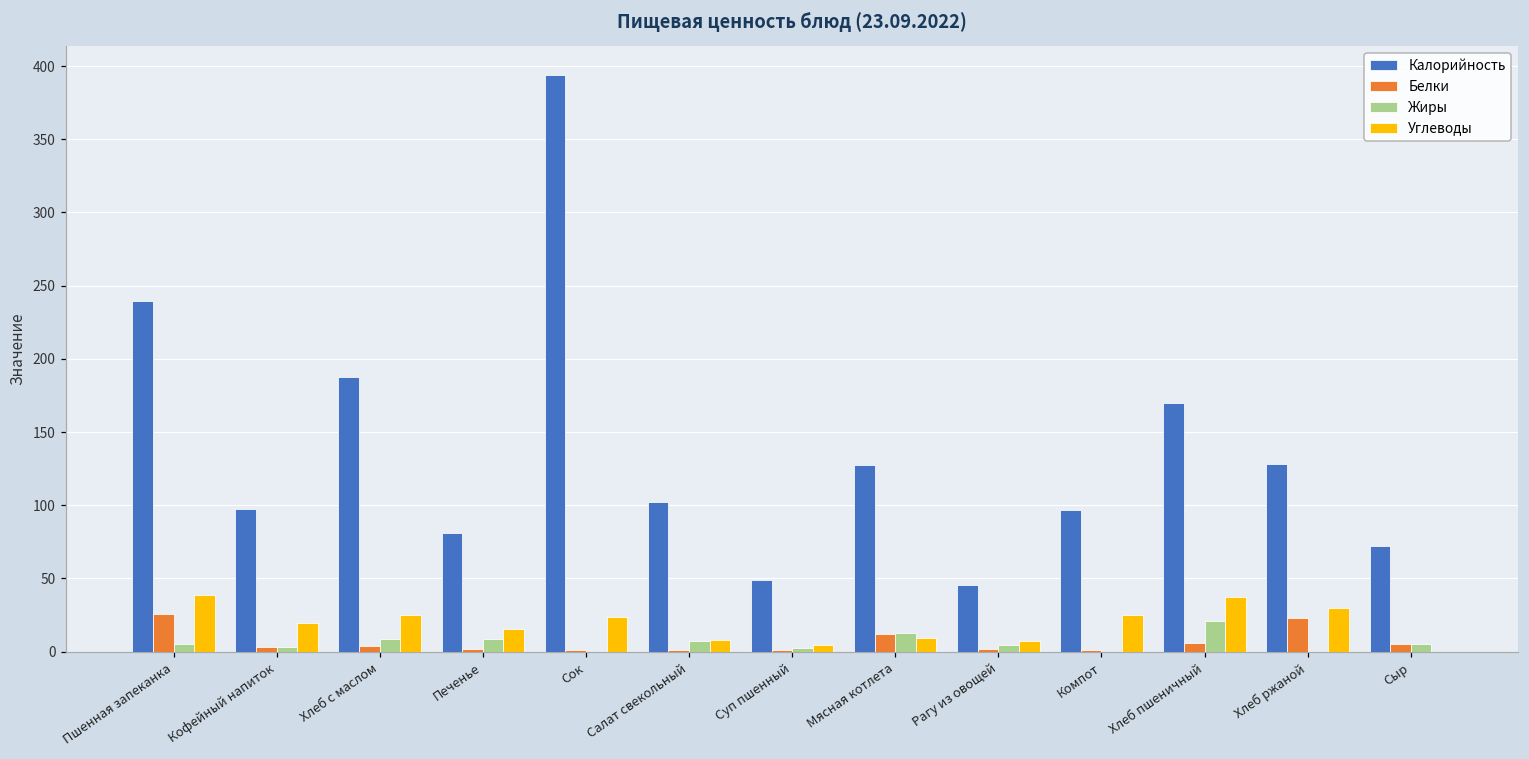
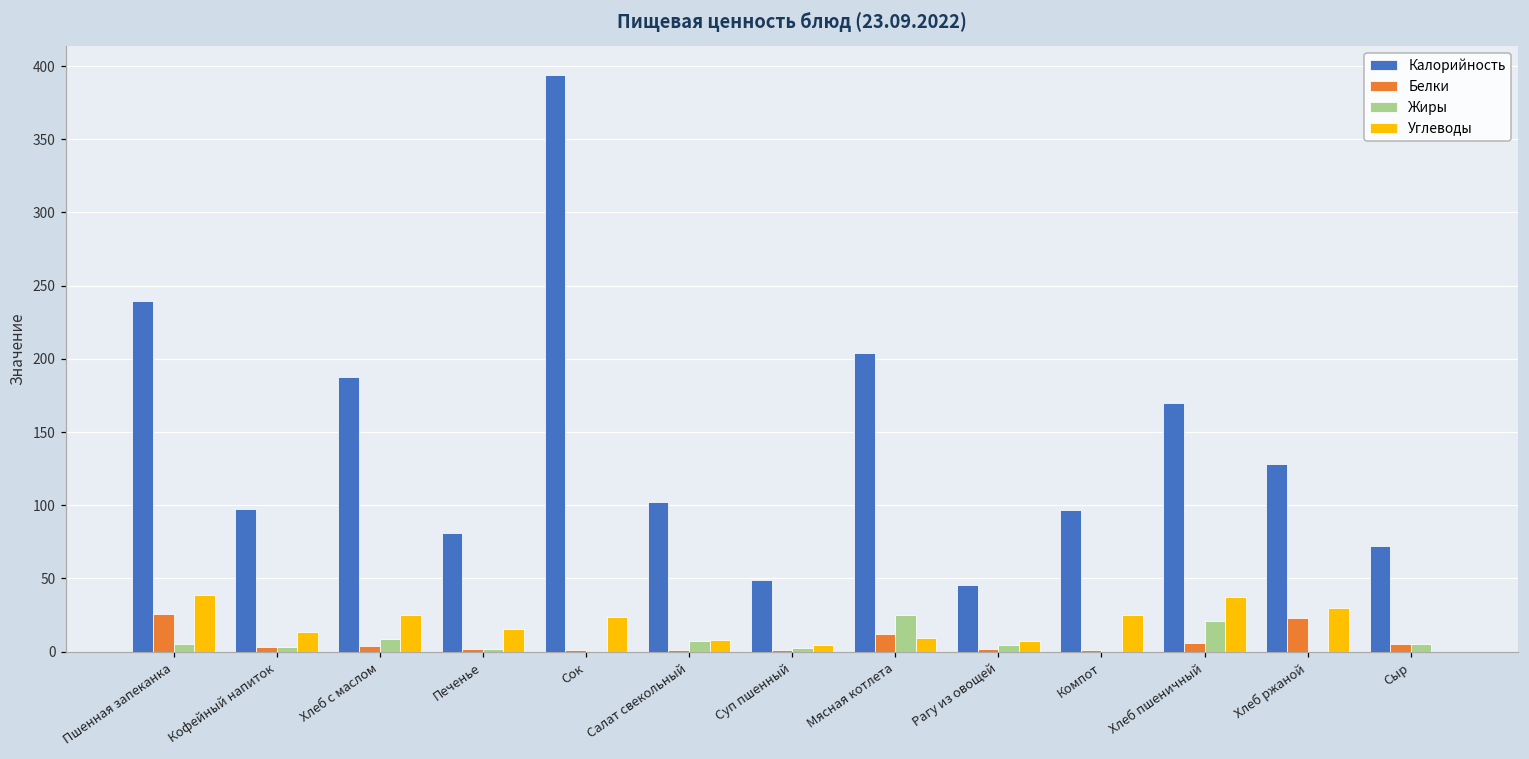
  {
    "Калорийность": {
      "Пшенная запеканка": 240,
      "Кофейный напиток": 97,
      "Хлеб с маслом": 188,
      "Печенье": 81,
      "Сок": 394,
      "Салат свекольный": 102,
      "Суп пшенный": 49,
-     "Мясная котлета": 127,
+     "Мясная котлета": 204,
      "Рагу из овощей": 46,
      "Компот": 97,
      "Хлеб пшеничный": 170,
      "Хлеб ржаной": 128,
      "Сыр": 72
    },
    "Белки": {
      "Пшенная запеканка": 26,
      "Кофейный напиток": 3,
      "Хлеб с маслом": 4,
      "Мясная котлета": 12,
      "Хлеб пшеничный": 6,
      "Хлеб ржаной": 23,
      "Сыр": 5
    },
    "Жиры": {
      "Пшенная запеканка": 5,
      "Кофейный напиток": 3,
      "Хлеб с маслом": 9,
-     "Печенье": 8,
+     "Печенье": 2,
      "Сок": 0,
      "Салат свекольный": 7,
      "Суп пшенный": 2,
-     "Мясная котлета": 13,
+     "Мясная котлета": 25,
      "Рагу из овощей": 5,
      "Компот": 0,
      "Хлеб пшеничный": 21,
      "Хлеб ржаной": 0,
      "Сыр": 5
    },
    "Углеводы": {
      "Пшенная запеканка": 39,
-     "Кофейный напиток": 20,
+     "Кофейный напиток": 13,
      "Хлеб с маслом": 25,
      "Печенье": 15,
      "Сок": 23,
      "Салат свекольный": 8,
      "Суп пшенный": 4,
      "Мясная котлета": 9,
      "Рагу из овощей": 7,
      "Компот": 25,
      "Хлеб пшеничный": 37,
      "Хлеб ржаной": 30,
      "Сыр": 0
    }
  }
